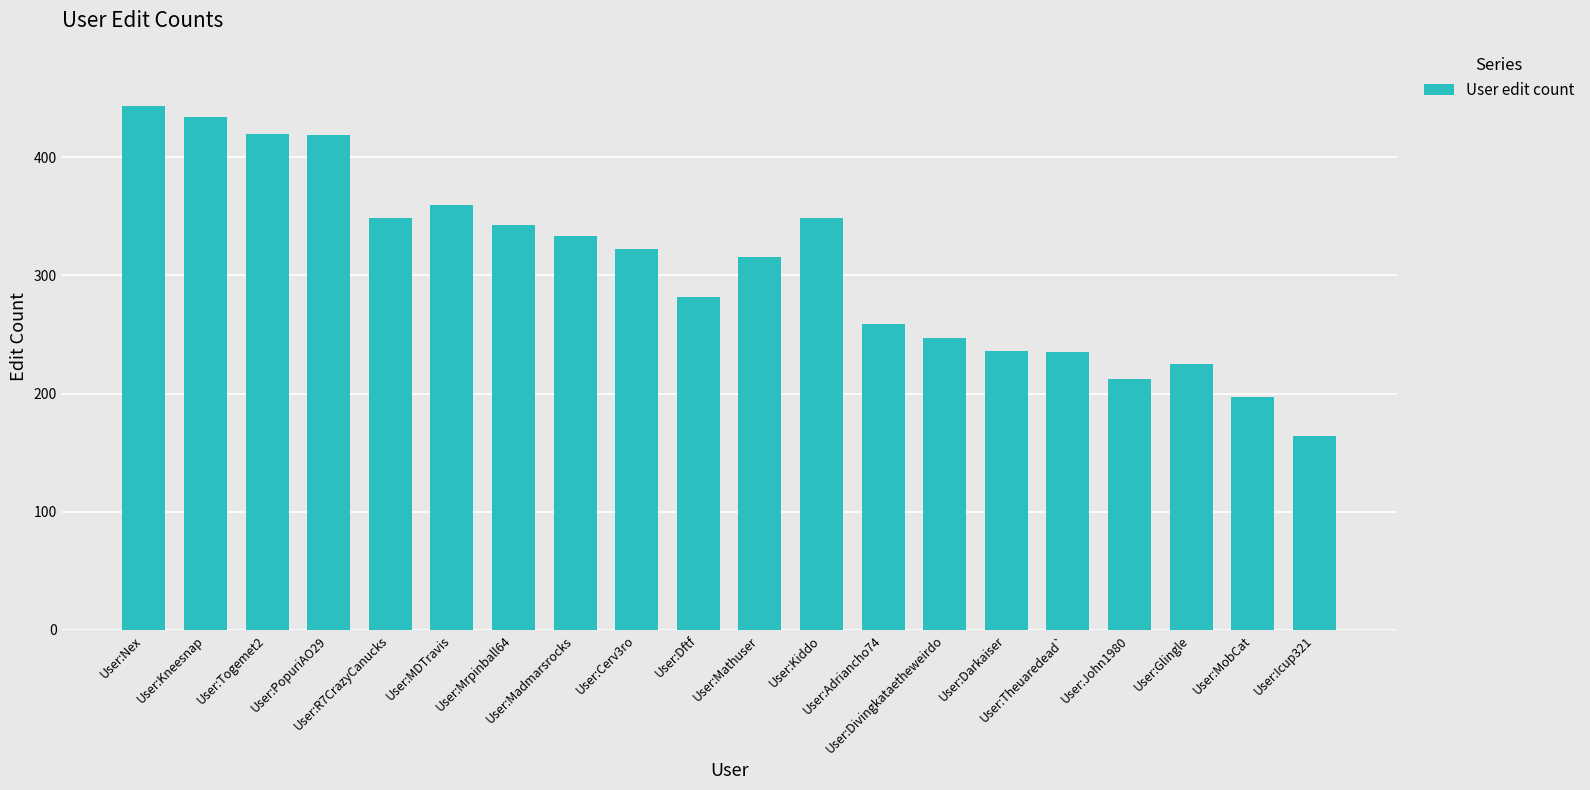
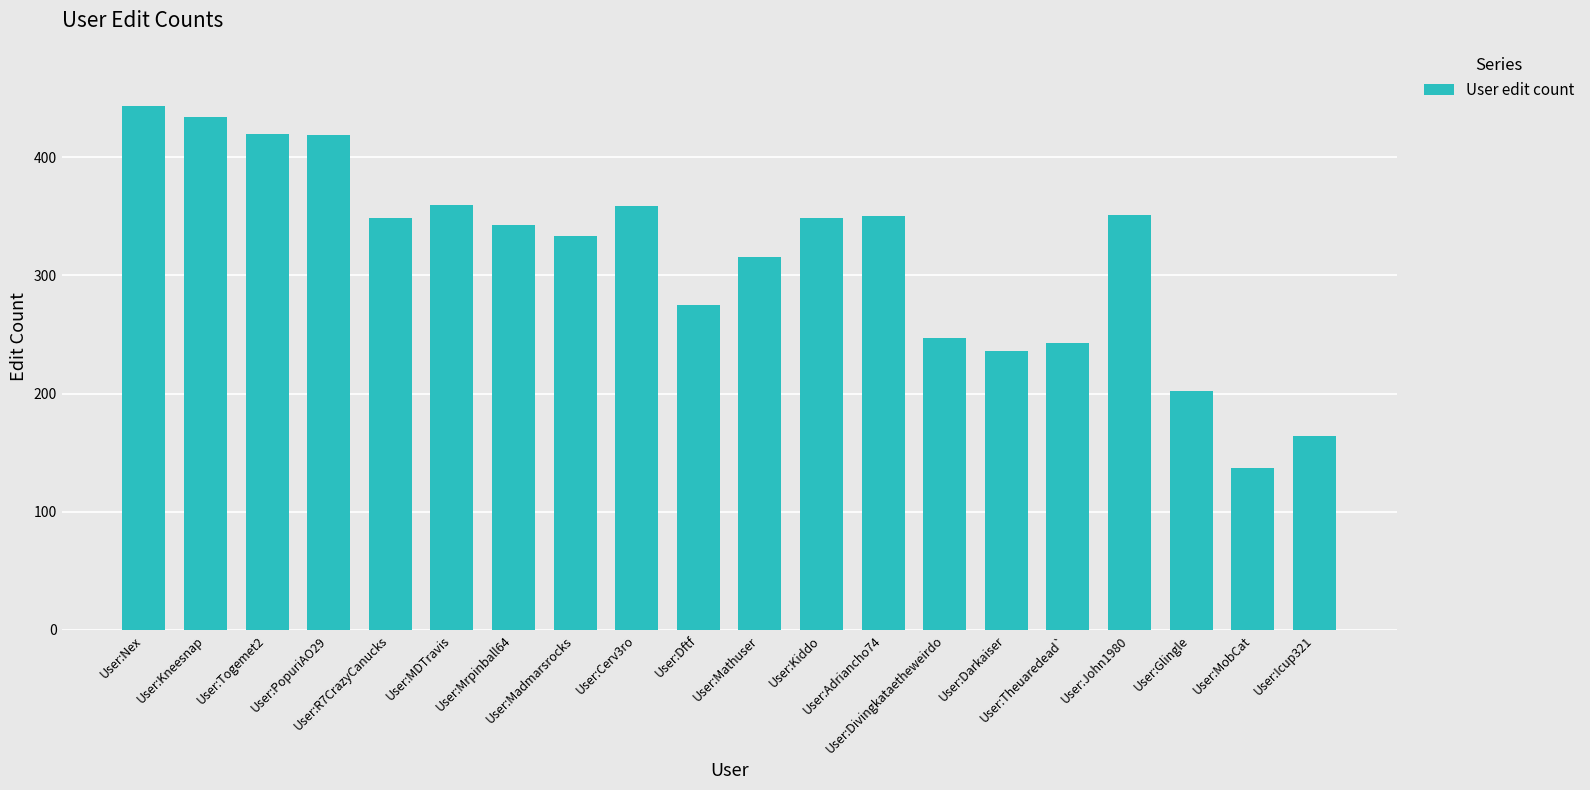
  {
    "User:Nex": 443,
    "User:Kneesnap": 434,
    "User:Togemet2": 420,
    "User:PopuriAO29": 419,
    "User:R7CrazyCanucks": 349,
    "User:MDTravis": 360,
    "User:Mrpinball64": 343,
    "User:Madmarsrocks": 333,
-   "User:Cerv3ro": 322,
-   "User:Dftf": 282,
+   "User:Cerv3ro": 359,
+   "User:Dftf": 275,
    "User:Mathuser": 316,
    "User:Kiddo": 349,
-   "User:Adriancho74": 259,
+   "User:Adriancho74": 350,
    "User:Divingkataetheweirdo": 247,
    "User:Darkaiser": 236,
-   "User:Theuaredead`": 235,
-   "User:John1980": 212,
-   "User:Glingle": 225,
-   "User:MobCat": 197,
+   "User:Theuaredead`": 243,
+   "User:John1980": 351,
+   "User:Glingle": 202,
+   "User:MobCat": 137,
    "User:Icup321": 164
  }
